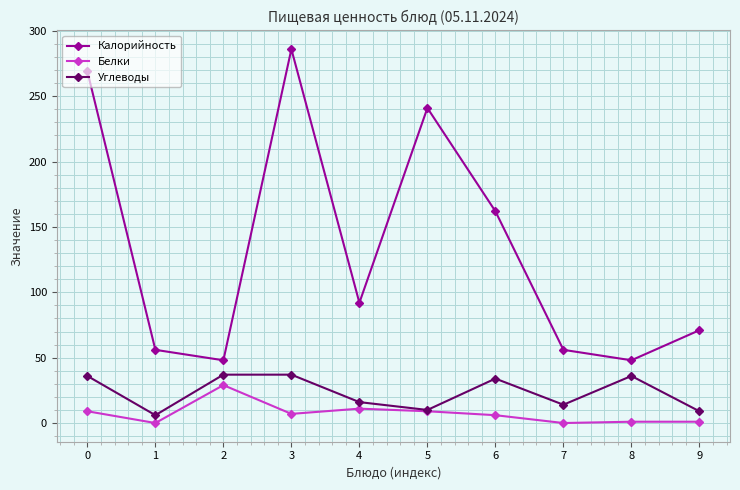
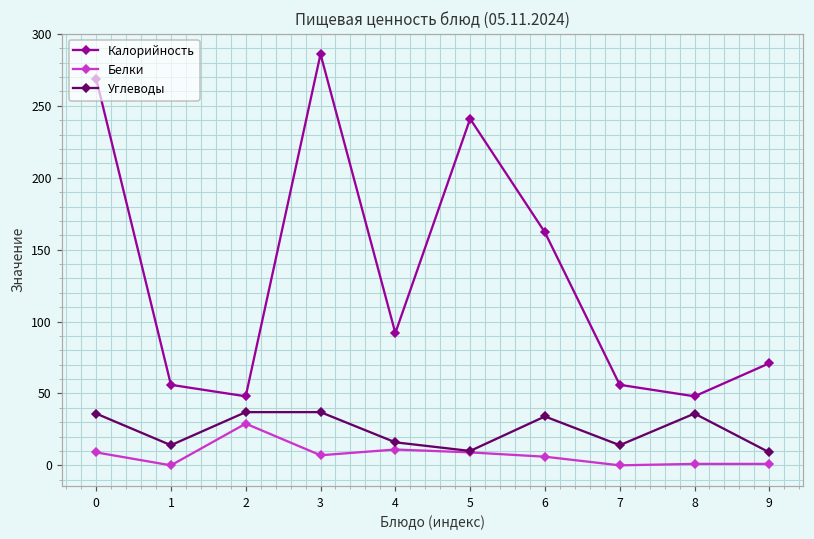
  {
    "Калорийность": {
      "1": 56,
      "2": 48,
      "3": 286,
      "4": 92,
      "5": 241,
      "6": 162,
      "7": 56,
      "8": 48,
      "9": 71
    },
    "Белки": {
      "0": 9,
      "1": 0,
      "2": 29,
      "3": 7,
      "4": 11,
      "6": 6,
      "7": 0,
      "8": 1,
      "9": 1
    },
    "Углеводы": {
      "0": 36,
-     "1": 6,
+     "1": 14,
      "2": 37,
      "3": 37,
      "4": 16,
      "6": 34,
      "7": 14,
      "8": 36,
      "9": 9
    }
  }
